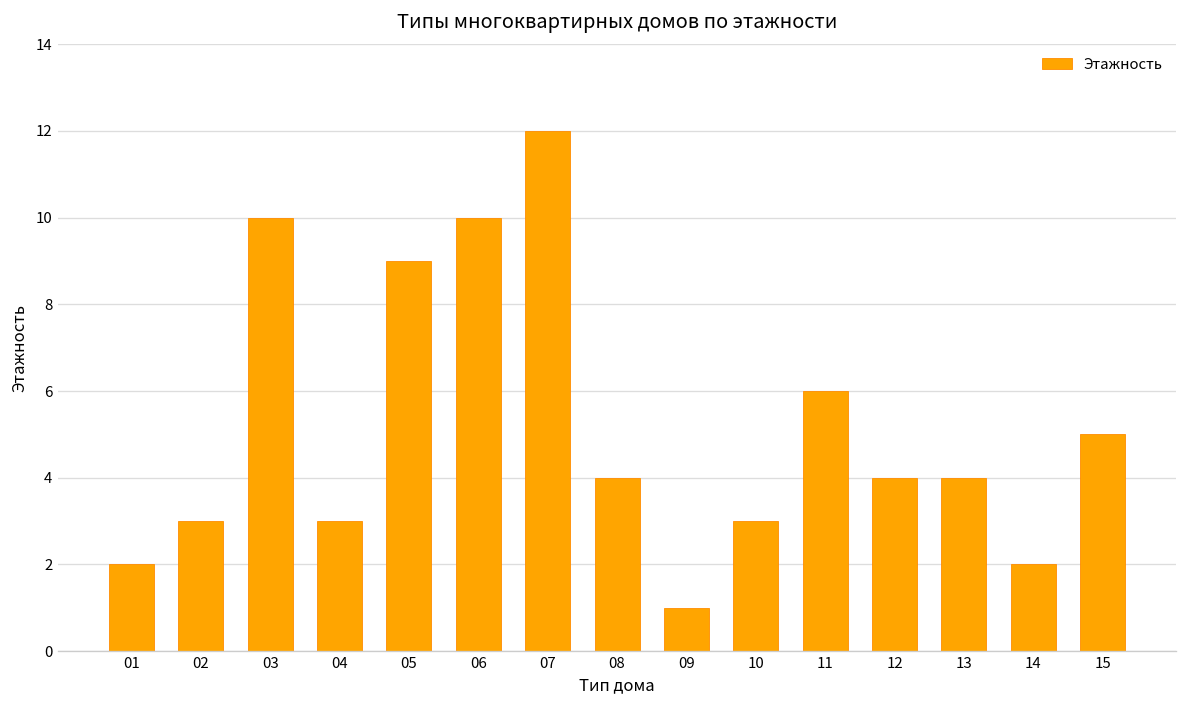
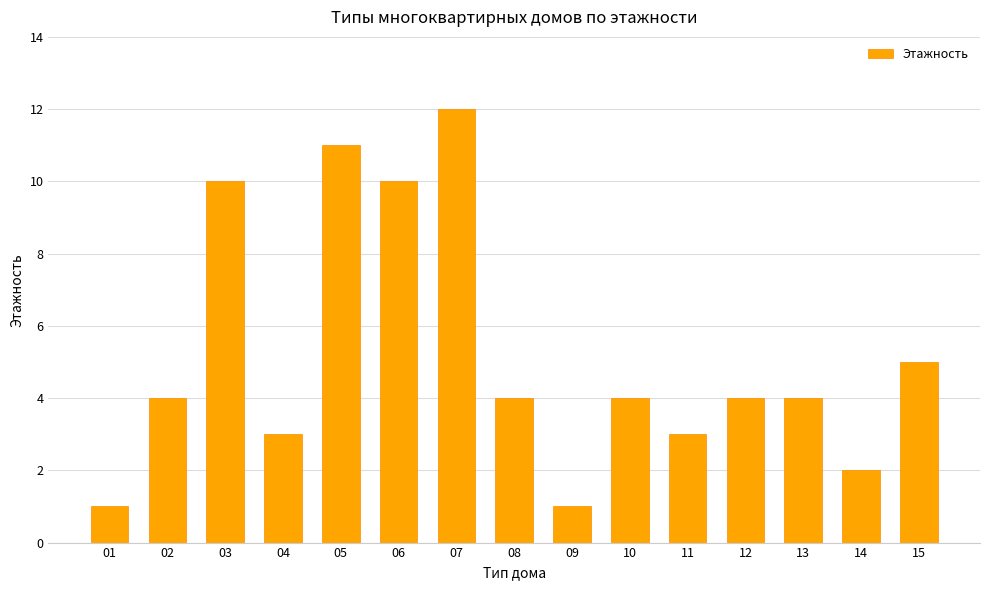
  {
-   "01": 2,
-   "02": 3,
+   "01": 1,
+   "02": 4,
    "03": 10,
    "04": 3,
-   "05": 9,
+   "05": 11,
    "06": 10,
    "07": 12,
    "08": 4,
    "09": 1,
-   "10": 3,
-   "11": 6,
+   "10": 4,
+   "11": 3,
    "12": 4,
    "13": 4,
    "14": 2,
    "15": 5
  }
